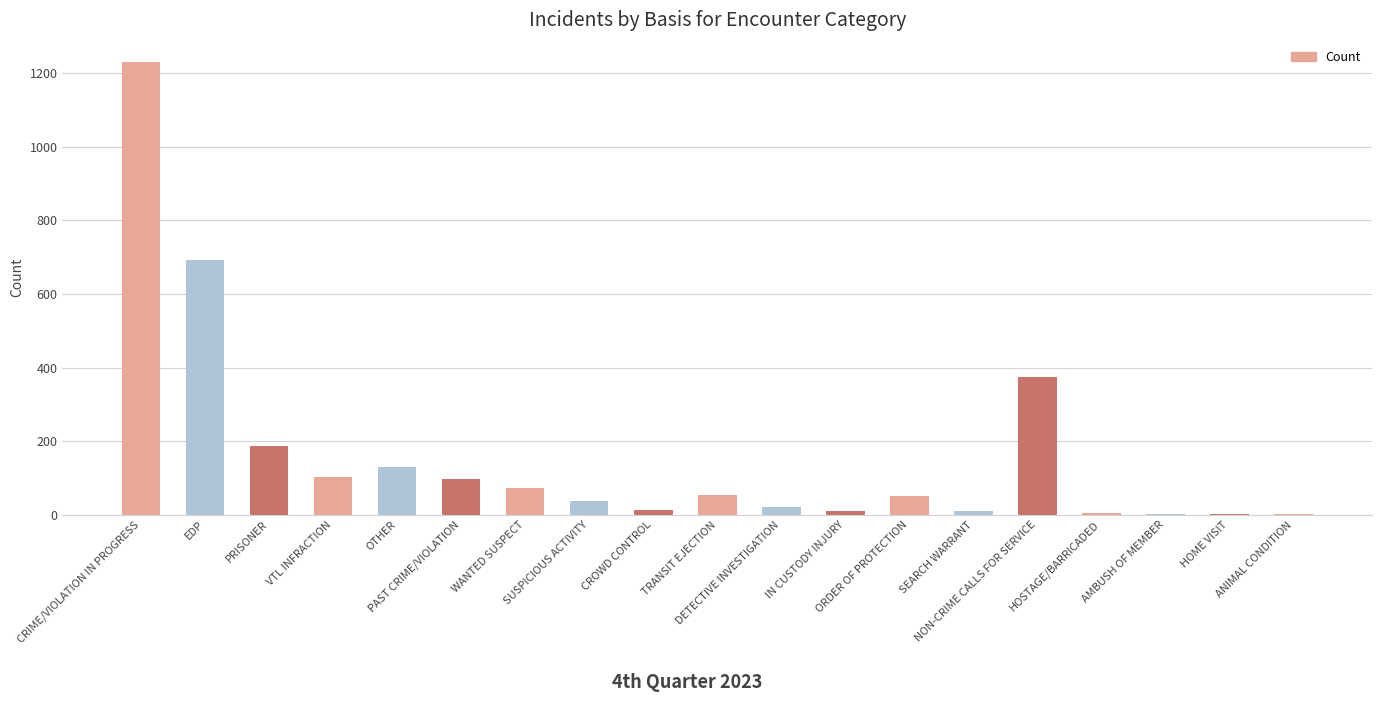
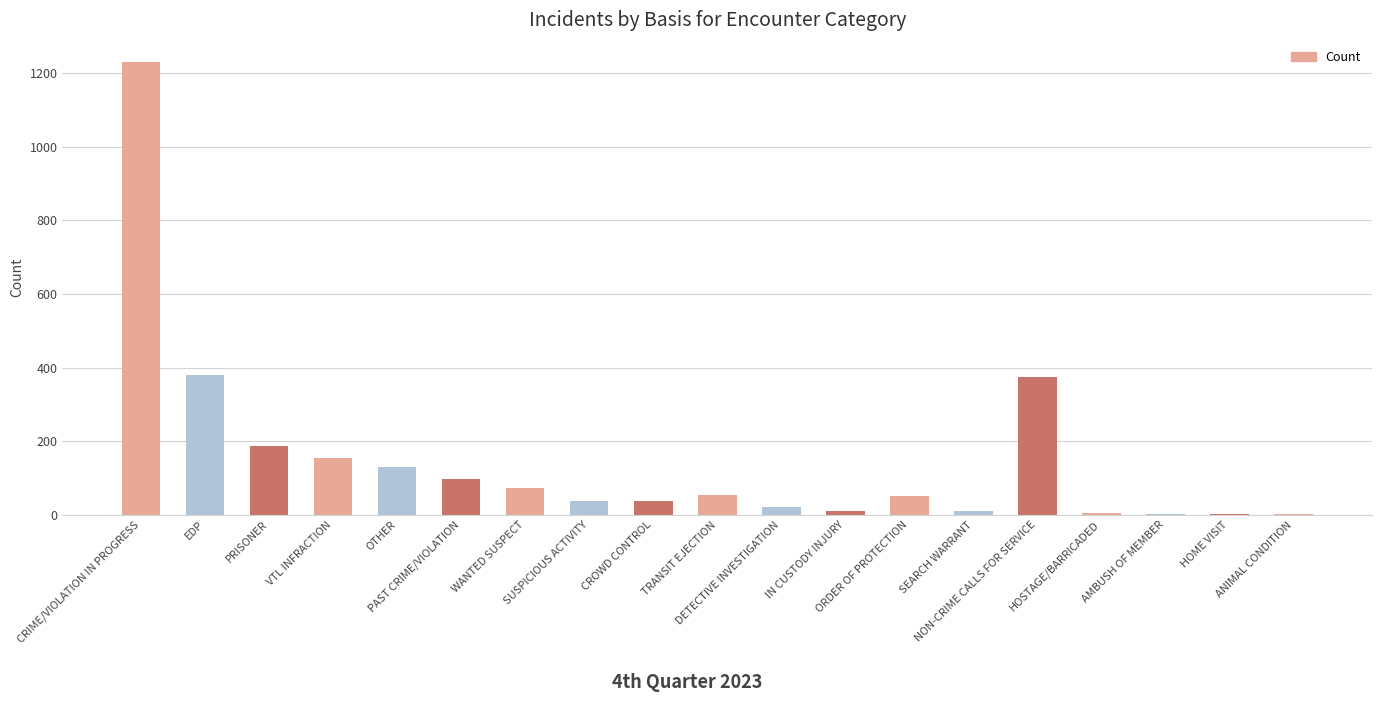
  {
    "CRIME/VIOLATION IN PROGRESS": 1230,
-   "EDP": 690,
+   "EDP": 380,
    "PRISONER": 190,
-   "VTL INFRACTION": 100,
+   "VTL INFRACTION": 150,
    "OTHER": 130,
    "PAST CRIME/VIOLATION": 100,
    "WANTED SUSPECT": 70,
    "SUSPICIOUS ACTIVITY": 40,
-   "CROWD CONTROL": 10,
+   "CROWD CONTROL": 40,
    "TRANSIT EJECTION": 50,
    "DETECTIVE INVESTIGATION": 20,
    "IN CUSTODY INJURY": 10,
    "ORDER OF PROTECTION": 50,
    "SEARCH WARRANT": 10,
    "NON-CRIME CALLS FOR SERVICE": 370
  }
